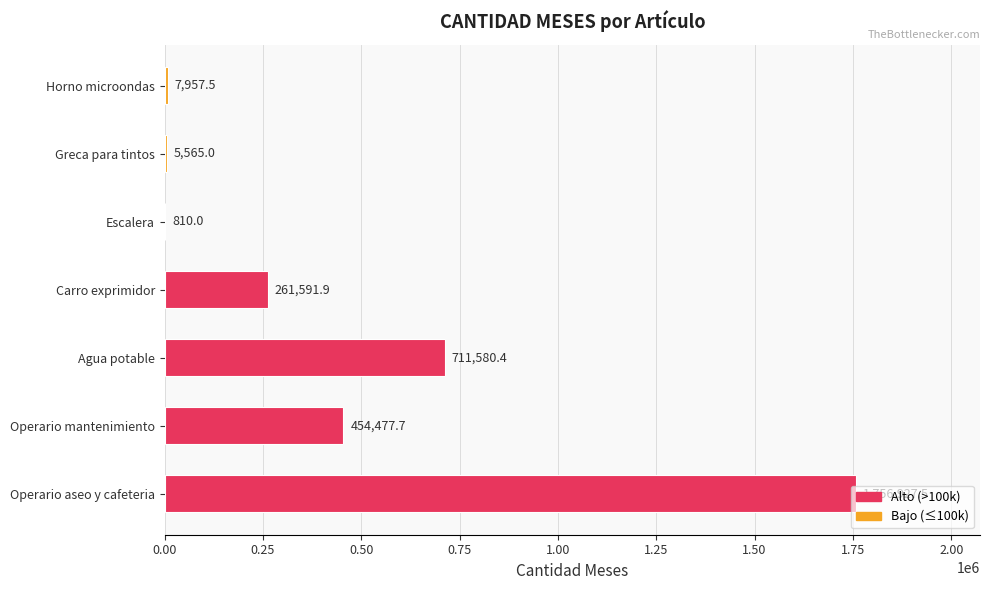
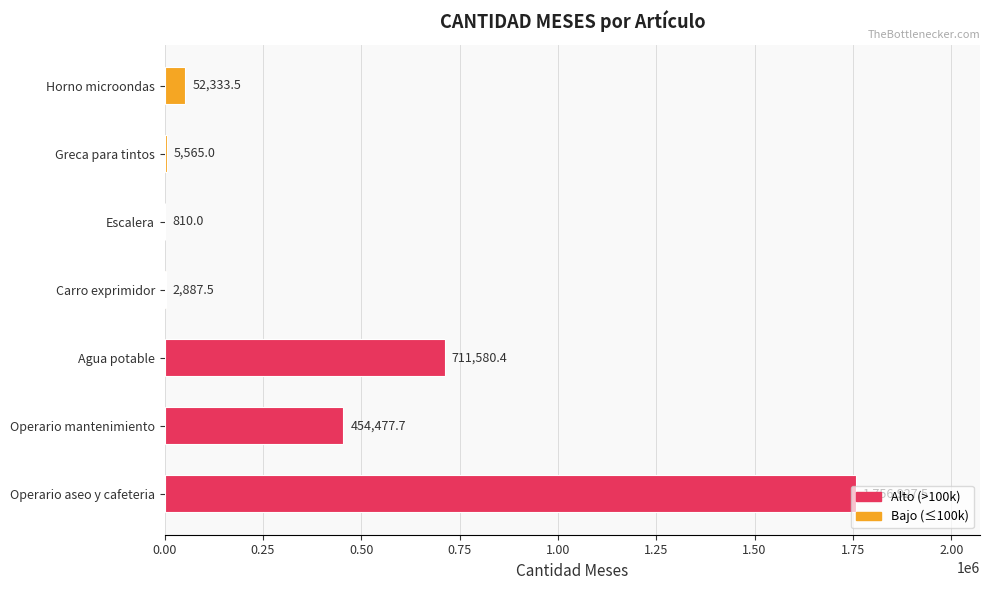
  {
-   "Horno microondas": "7,957.5",
+   "Horno microondas": "52,333.5",
    "Greca para tintos": "5,565.0",
    "Escalera": "810.0",
-   "Carro exprimidor": "261,591.9",
+   "Carro exprimidor": "2,887.5",
    "Agua potable": "711,580.4",
    "Operario mantenimiento": "454,477.7"
  }
